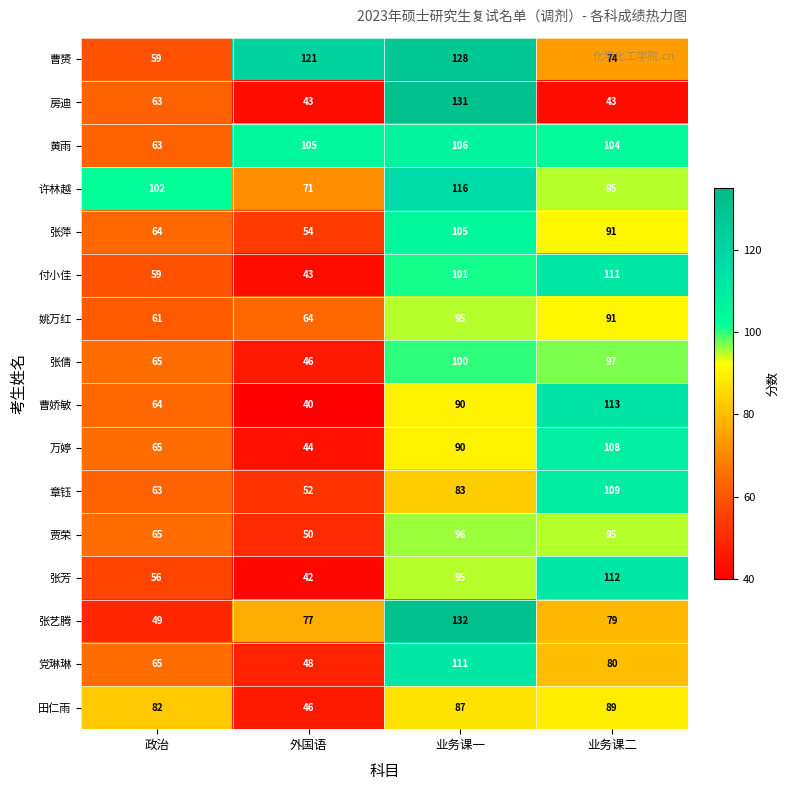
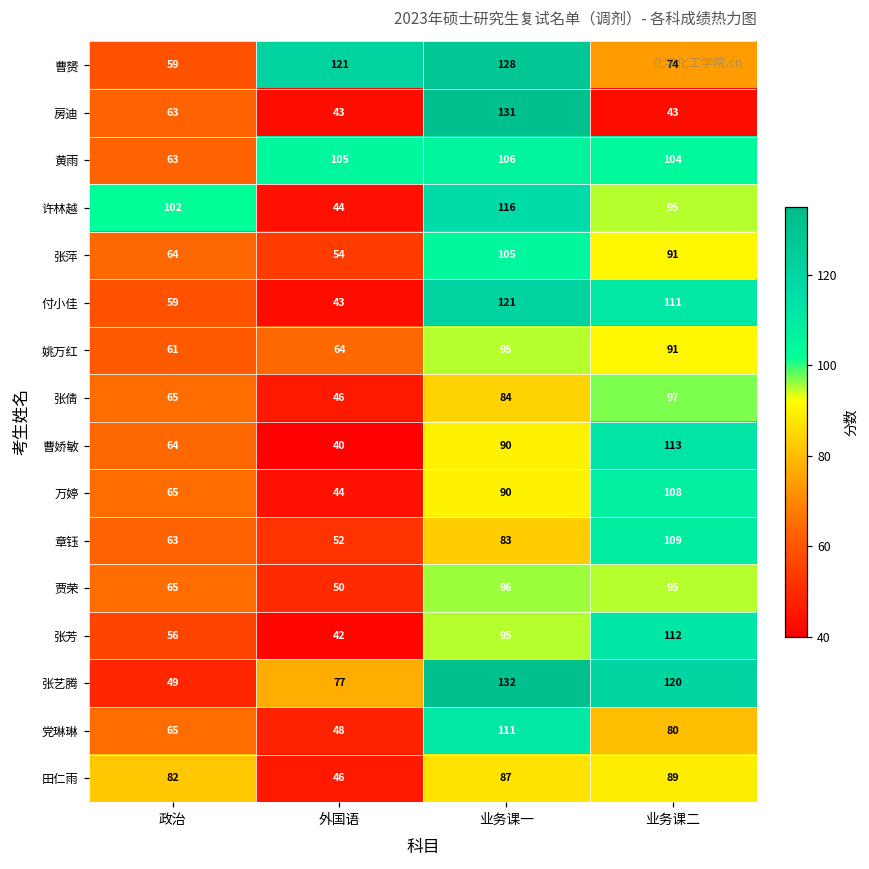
  {
    "曹赟": {
      "政治": 59,
      "外国语": 121,
      "业务课一": 128
    },
    "房迪": {
      "政治": 63,
      "外国语": 43,
      "业务课一": 131,
      "业务课二": 43
    },
    "黄雨": {
      "政治": 63,
      "外国语": 105,
      "业务课一": 106,
      "业务课二": 104
    },
    "许林越": {
      "政治": 102,
-     "外国语": 71,
+     "外国语": 44,
      "业务课一": 116,
      "业务课二": 95
    },
    "张萍": {
      "政治": 64,
      "外国语": 54,
      "业务课一": 105,
      "业务课二": 91
    },
    "付小佳": {
      "政治": 59,
      "外国语": 43,
-     "业务课一": 101,
+     "业务课一": 121,
      "业务课二": 111
    },
    "姚万红": {
      "政治": 61,
      "外国语": 64,
      "业务课一": 95,
      "业务课二": 91
    },
    "张倩": {
      "政治": 65,
      "外国语": 46,
-     "业务课一": 100,
+     "业务课一": 84,
      "业务课二": 97
    },
    "曹娇敏": {
      "政治": 64,
      "外国语": 40,
      "业务课一": 90,
      "业务课二": 113
    },
    "万婷": {
      "政治": 65,
      "外国语": 44,
      "业务课一": 90,
      "业务课二": 108
    },
    "章钰": {
      "政治": 63,
      "外国语": 52,
      "业务课一": 83,
      "业务课二": 109
    },
    "贾荣": {
      "政治": 65,
      "外国语": 50,
      "业务课一": 96,
      "业务课二": 95
    },
    "张芳": {
      "政治": 56,
      "外国语": 42,
      "业务课一": 95,
      "业务课二": 112
    },
    "张艺腾": {
      "政治": 49,
      "外国语": 77,
      "业务课一": 132,
-     "业务课二": 79
+     "业务课二": 120
    },
    "党琳琳": {
      "政治": 65,
      "外国语": 48,
      "业务课一": 111,
      "业务课二": 80
    },
    "田仁雨": {
      "政治": 82,
      "外国语": 46,
      "业务课一": 87,
      "业务课二": 89
    }
  }
